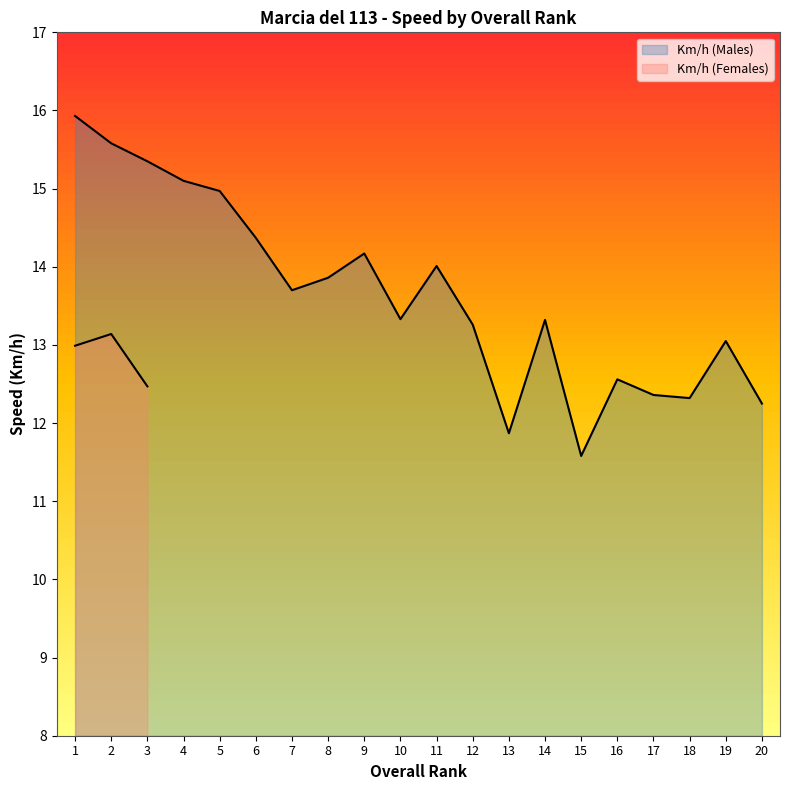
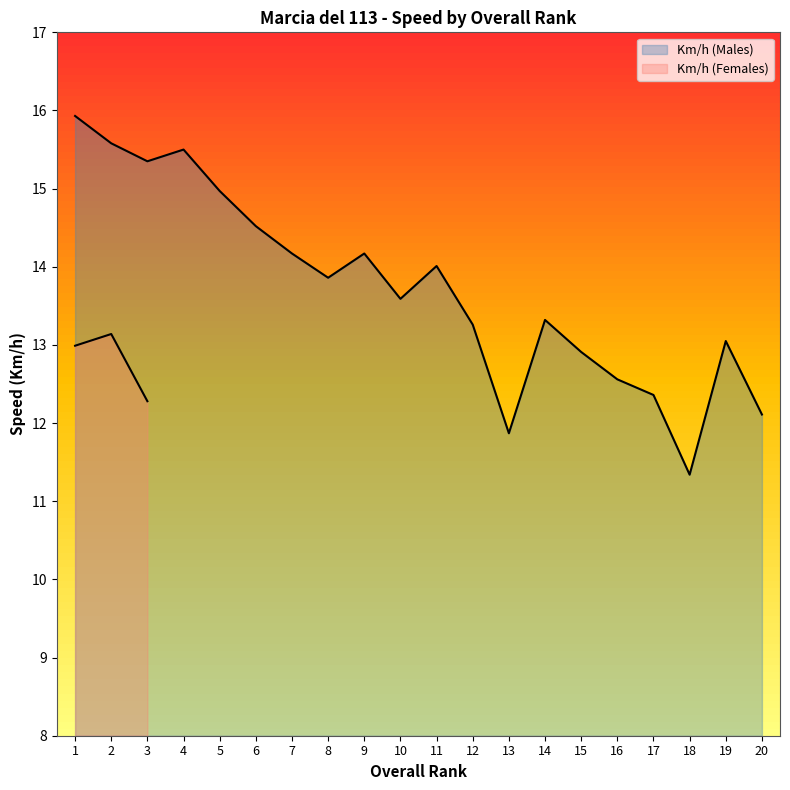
  {
    "Km/h (Males)": {
      "1": 15.9,
      "2": 15.6,
      "3": 15.4,
-     "4": 15.1,
+     "4": 15.5,
      "5": 15.0,
-     "6": 14.4,
-     "7": 13.7,
+     "6": 14.5,
+     "7": 14.2,
      "8": 13.9,
      "9": 14.2,
-     "10": 13.3,
+     "10": 13.6,
      "11": 14.0,
      "12": 13.3,
      "13": 11.9,
      "14": 13.3,
-     "15": 11.6,
+     "15": 12.9,
      "16": 12.6,
      "17": 12.4,
-     "18": 12.3,
+     "18": 11.3,
      "19": 13.1,
-     "20": 12.3
+     "20": 12.1
    },
    "Km/h (Females)": {
      "1": 13.0,
      "2": 13.1,
-     "3": 12.5
+     "3": 12.3
    }
  }
